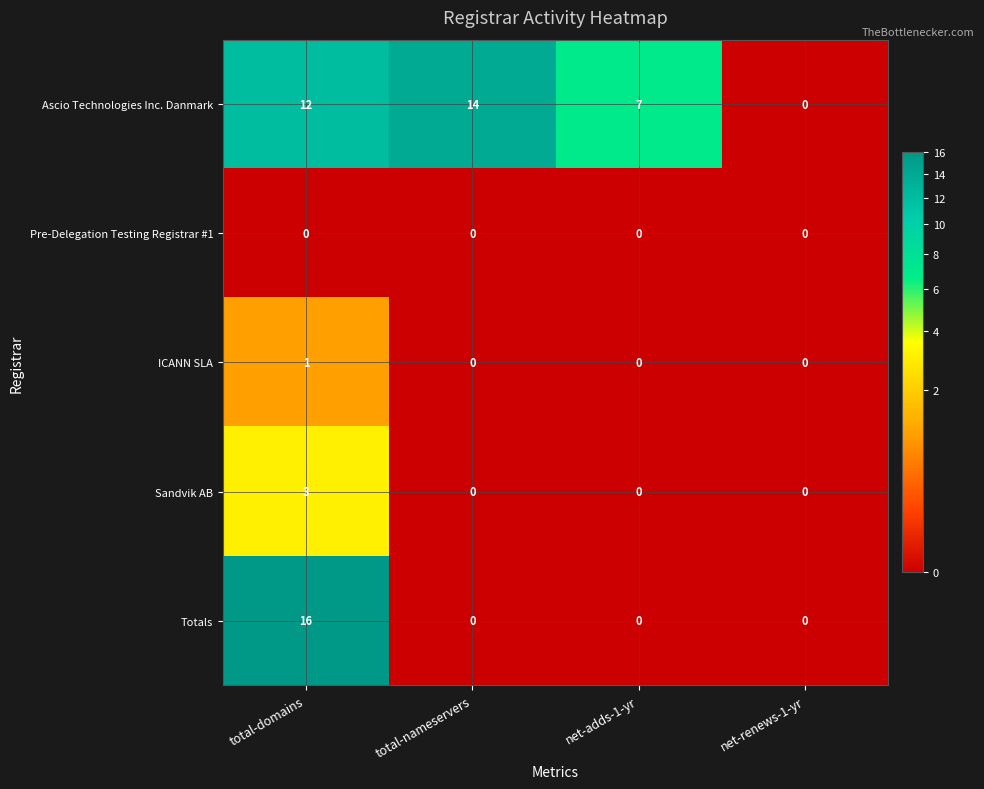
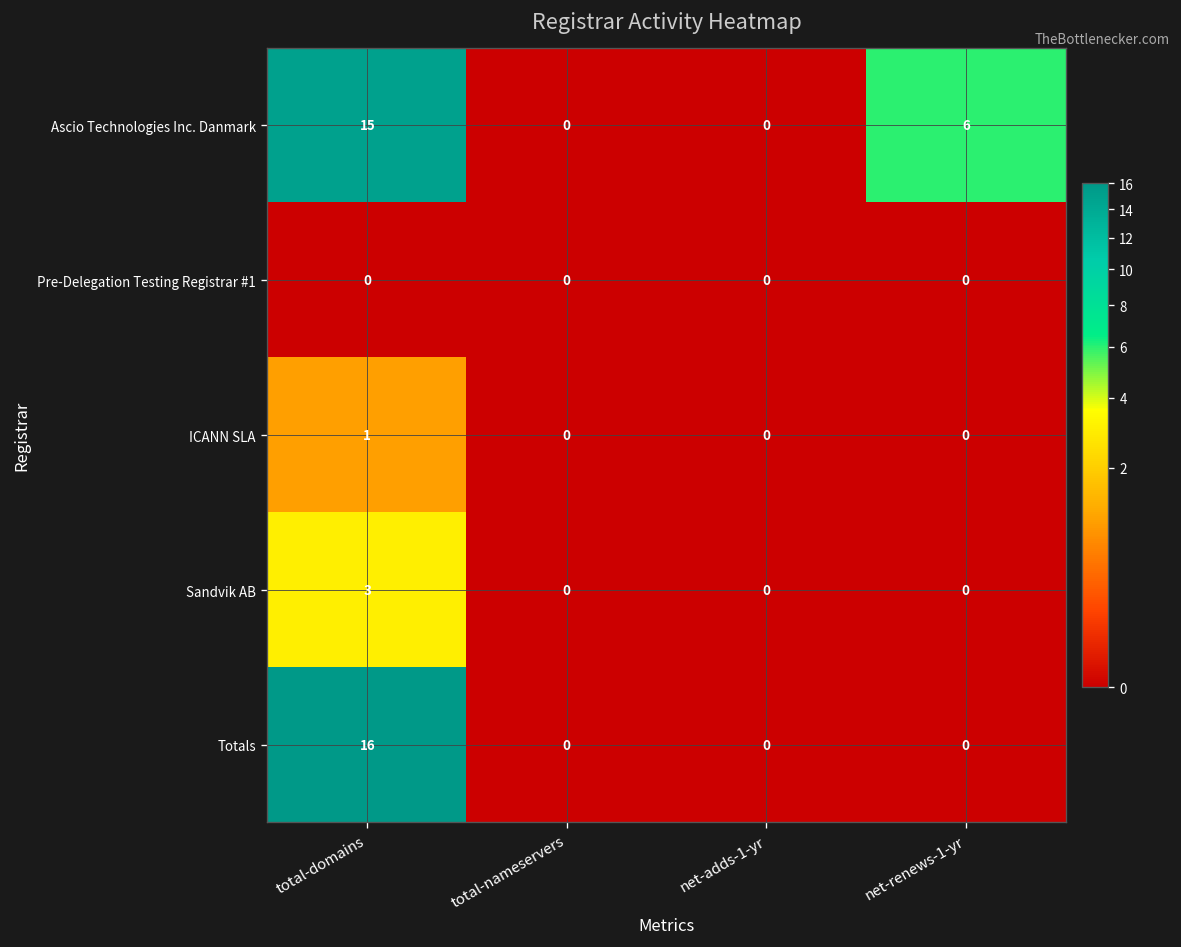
  {
    "Ascio Technologies Inc. Danmark": {
-     "total-domains": 12,
-     "total-nameservers": 14,
-     "net-adds-1-yr": 7,
-     "net-renews-1-yr": 0
+     "total-domains": 15,
+     "total-nameservers": 0,
+     "net-adds-1-yr": 0,
+     "net-renews-1-yr": 6
    },
    "Pre-Delegation Testing Registrar #1": {
      "total-domains": 0,
      "total-nameservers": 0,
      "net-adds-1-yr": 0,
      "net-renews-1-yr": 0
    },
    "ICANN SLA": {
      "total-domains": 1,
      "total-nameservers": 0,
      "net-adds-1-yr": 0,
      "net-renews-1-yr": 0
    },
    "Sandvik AB": {
      "total-domains": 3,
      "total-nameservers": 0,
      "net-adds-1-yr": 0,
      "net-renews-1-yr": 0
    },
    "Totals": {
      "total-domains": 16,
      "total-nameservers": 0,
      "net-adds-1-yr": 0,
      "net-renews-1-yr": 0
    }
  }
